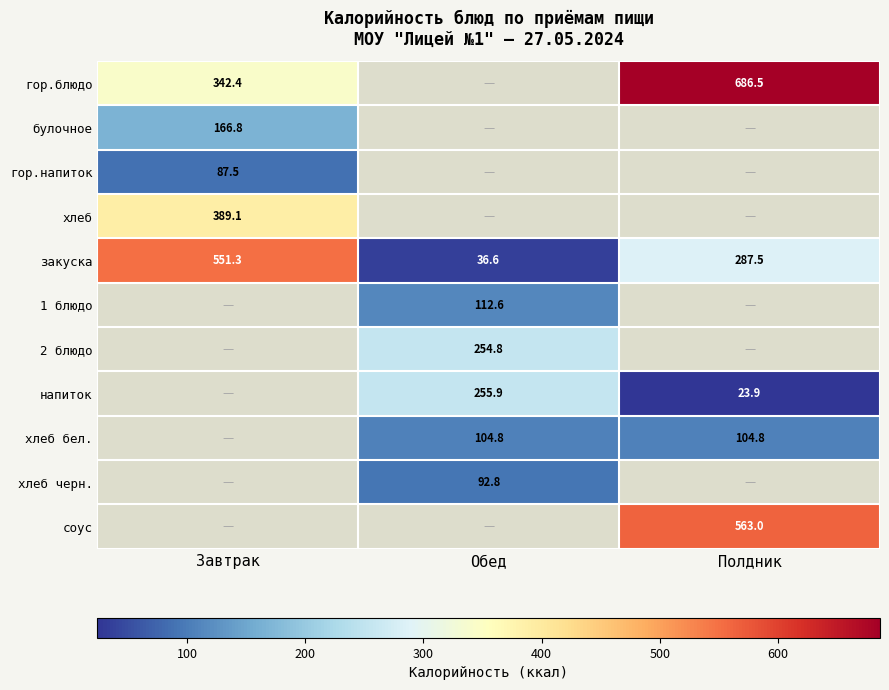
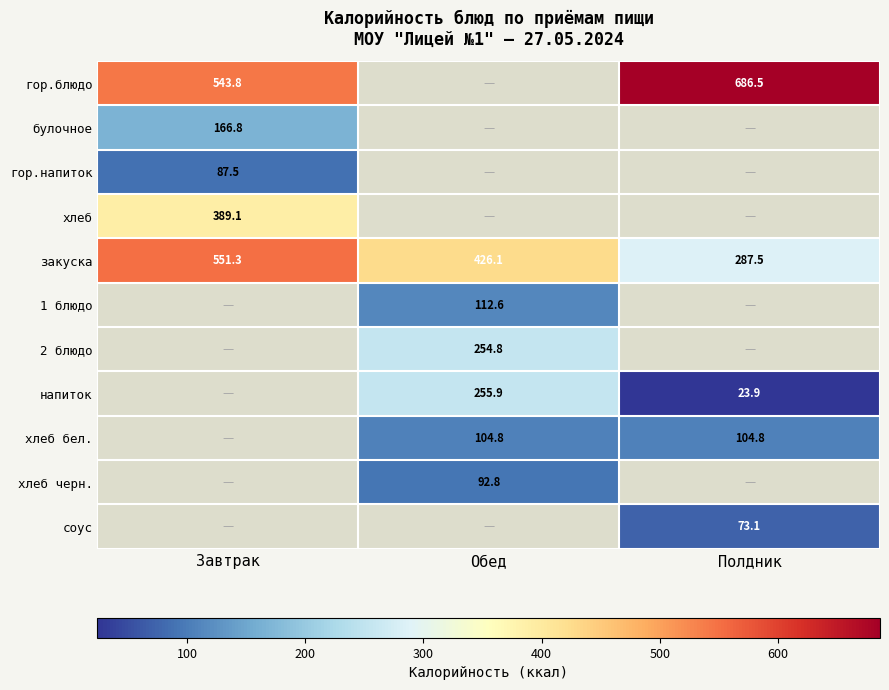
  {
    "гор.блюдо": {
-     "Завтрак": 342.4,
+     "Завтрак": 543.8,
      "Полдник": 686.5
    },
    "булочное": {
      "Завтрак": 166.8
    },
    "гор.напиток": {
      "Завтрак": 87.5
    },
    "хлеб": {
      "Завтрак": 389.1
    },
    "закуска": {
      "Завтрак": 551.3,
-     "Обед": 36.6,
+     "Обед": 426.1,
      "Полдник": 287.5
    },
    "1 блюдо": {
      "Обед": 112.6
    },
    "2 блюдо": {
      "Обед": 254.8
    },
    "напиток": {
      "Обед": 255.9,
      "Полдник": 23.9
    },
    "хлеб бел.": {
      "Обед": 104.8,
      "Полдник": 104.8
    },
    "хлеб черн.": {
      "Обед": 92.8
    },
    "соус": {
-     "Полдник": 563.0
+     "Полдник": 73.1
    }
  }
